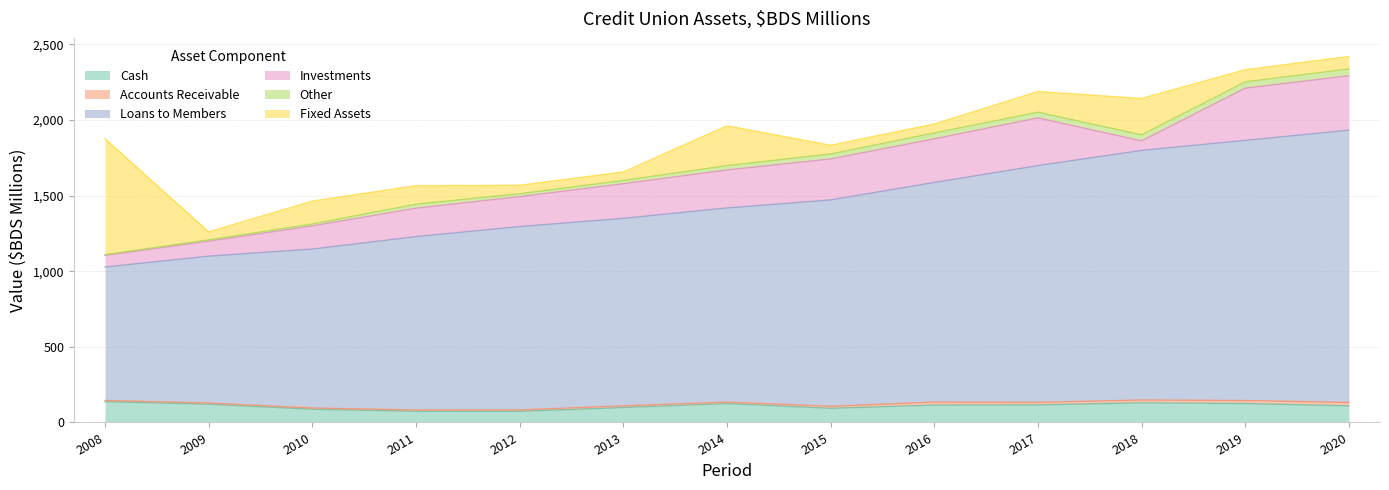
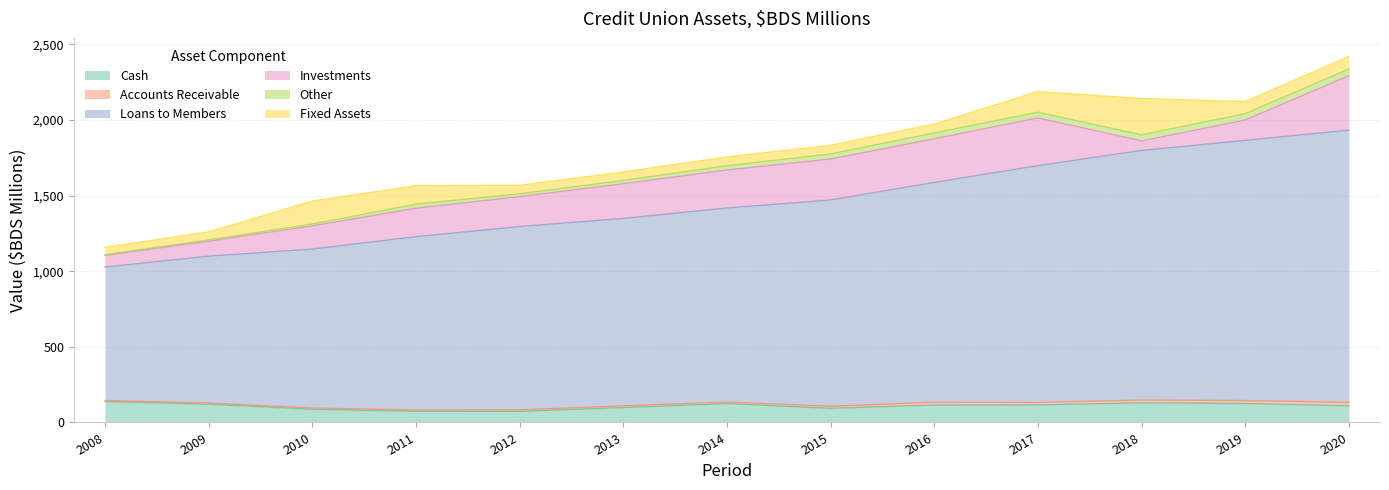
  {
    "Accounts Receivable": {
      "2016": 20,
      "2018": 20,
      "2019": 20,
      "2020": 20
    },
    "Investments": {
      "2011": 190,
      "2012": 200,
      "2013": 230,
      "2014": 250,
      "2015": 270,
      "2016": 290,
      "2017": 320,
      "2018": 60,
-     "2019": 350,
+     "2019": 130,
      "2020": 360
    },
    "Other": {
      "2011": 30,
      "2012": 20,
      "2013": 20,
      "2014": 30,
      "2015": 30,
      "2016": 40,
      "2017": 40,
      "2018": 40,
      "2019": 40,
      "2020": 50
    },
    "Fixed Assets": {
-     "2008": 770,
+     "2008": 50,
      "2009": 50,
      "2010": 150,
      "2011": 120,
      "2012": 60,
      "2013": 60,
-     "2014": 260,
+     "2014": 60,
      "2015": 60,
      "2016": 60,
      "2017": 140,
      "2018": 240,
      "2019": 80,
      "2020": 80
    }
  }
